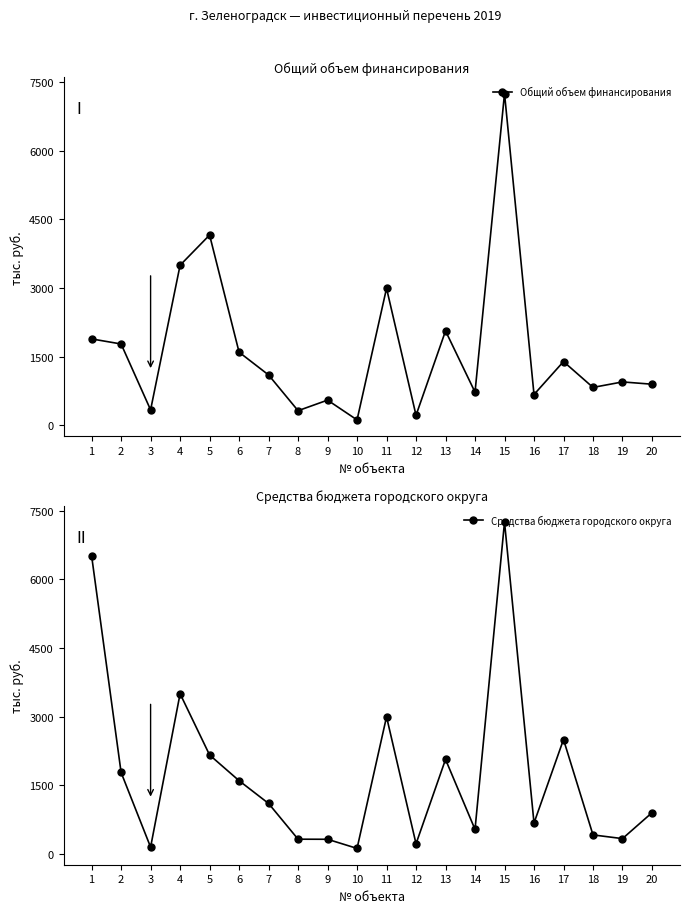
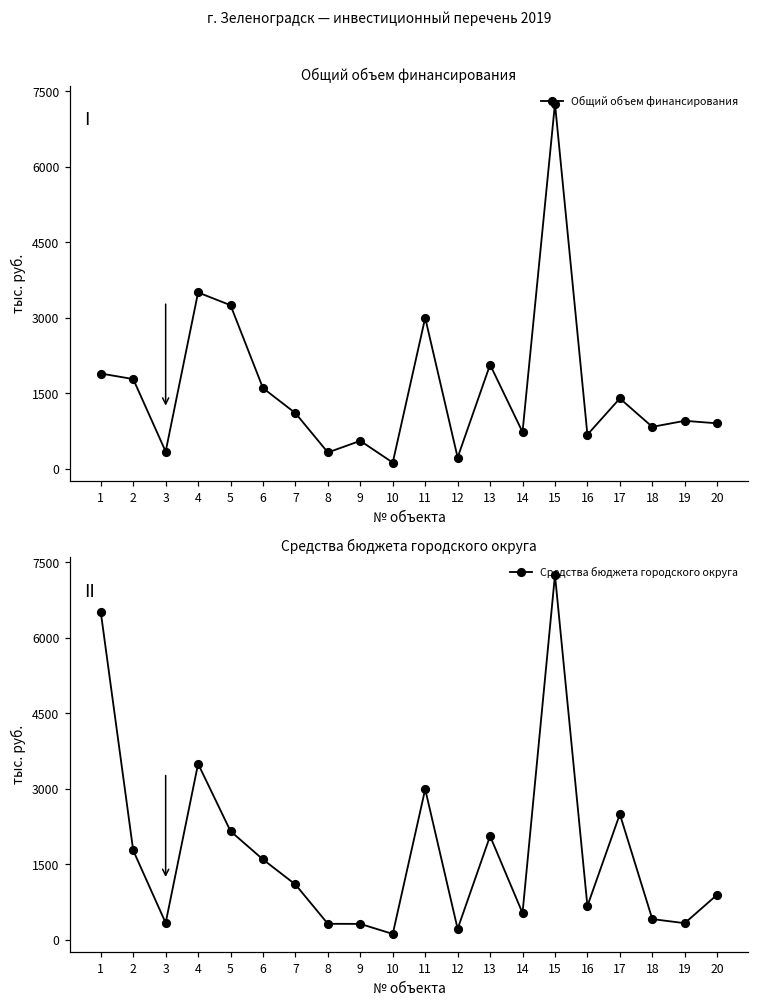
  {
    "Общий объем финансирования": {
      "1": 1900,
      "2": 1800,
      "3": 300,
      "4": 3500,
-     "5": 4200,
+     "5": 3200,
      "6": 1600,
      "7": 1100,
      "8": 300,
      "9": 600,
      "10": 100,
      "11": 3000,
      "12": 200,
      "13": 2100,
      "14": 700,
      "15": 7300,
      "16": 700,
      "17": 1400,
      "18": 800,
      "19": 1000,
      "20": 900
    },
    "Средства бюджета городского округа": {
      "1": 6500,
      "2": 1800,
-     "3": 100,
+     "3": 300,
      "4": 3500,
      "5": 2200,
      "6": 1600,
      "7": 1100,
      "8": 300,
      "9": 300,
      "10": 100,
      "11": 3000,
      "12": 200,
      "13": 2100,
      "14": 500,
      "15": 7300,
      "16": 700,
      "17": 2500,
      "18": 400,
      "19": 300,
      "20": 900
    }
  }
